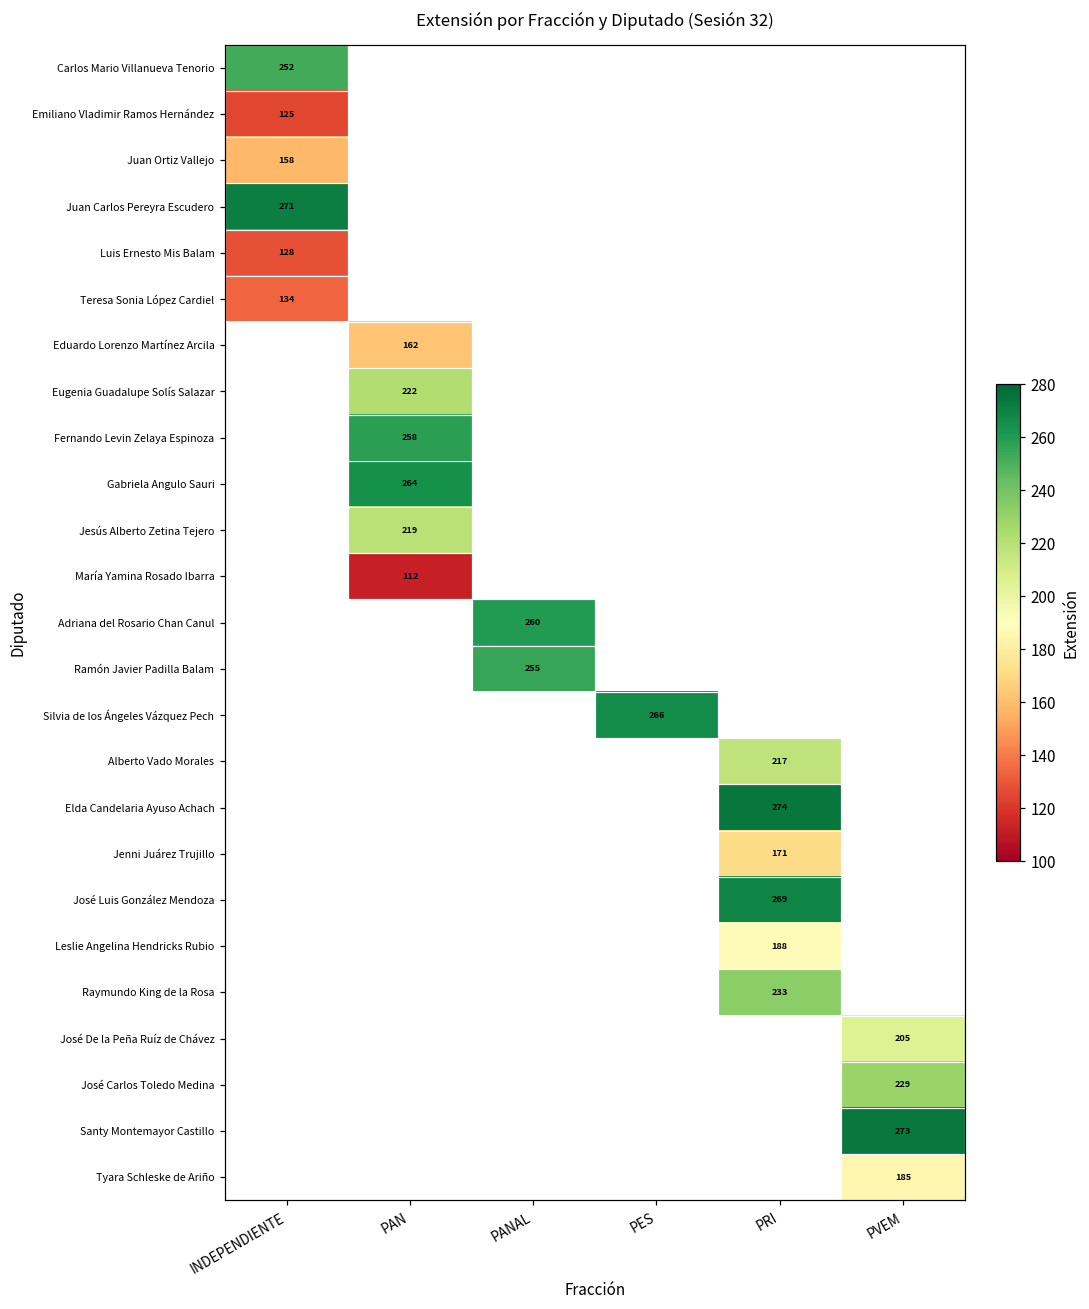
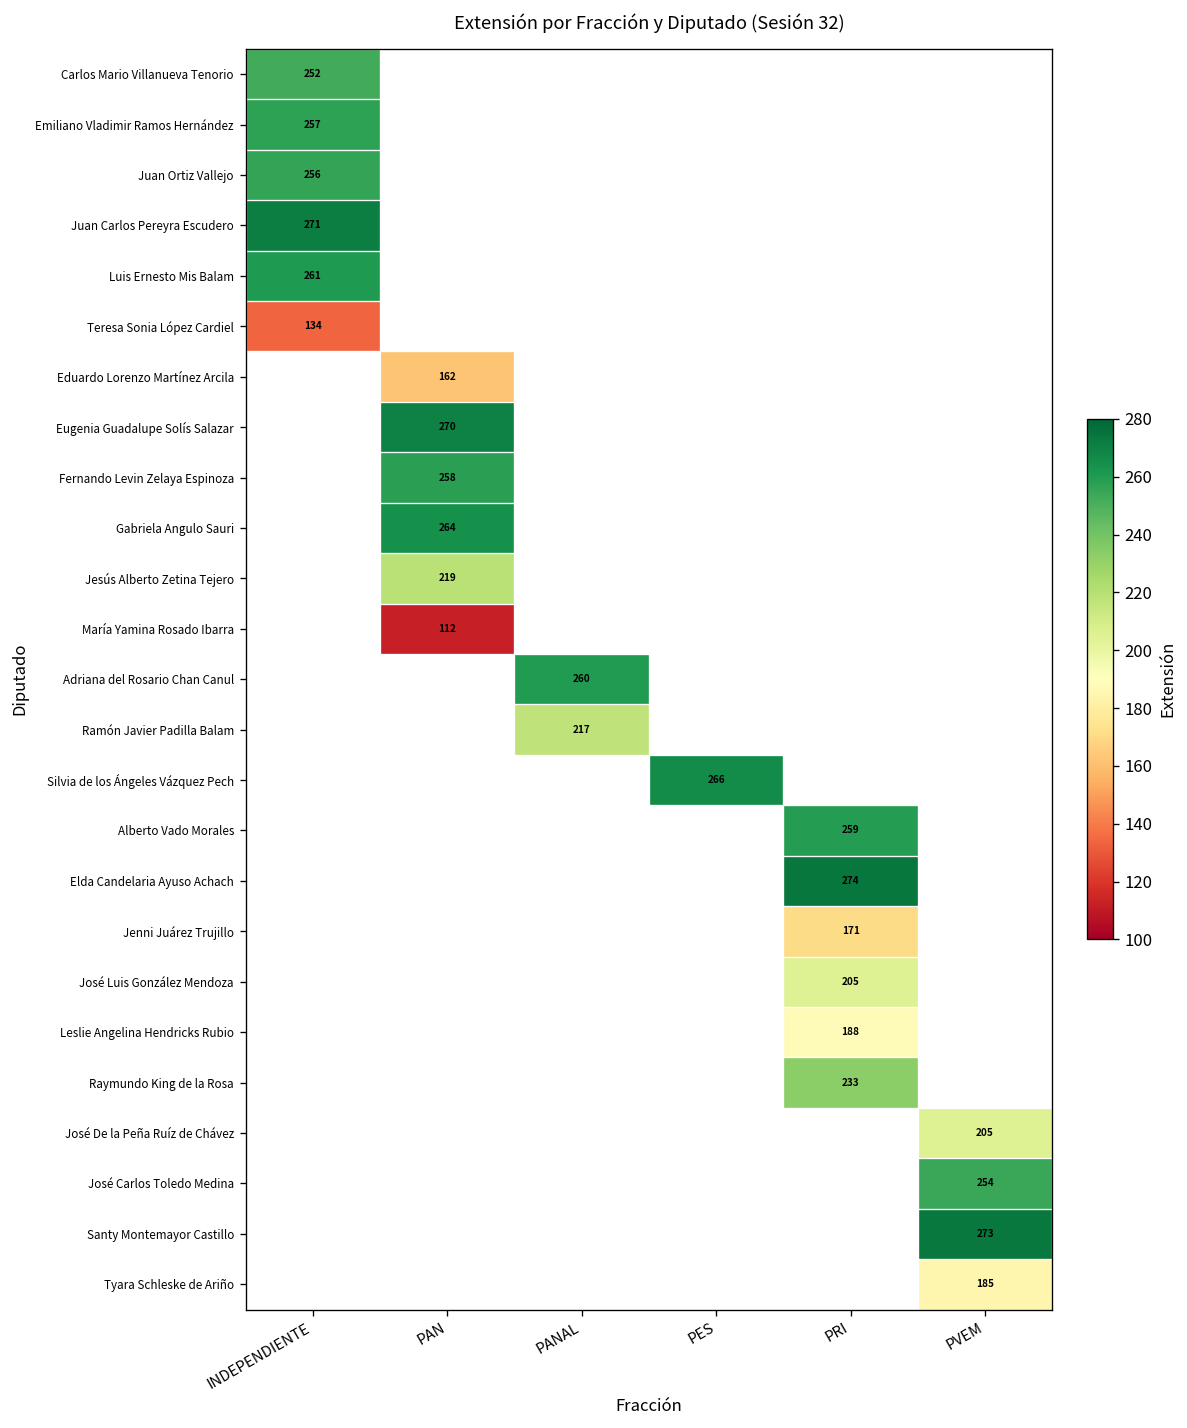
  {
    "Carlos Mario Villanueva Tenorio": {
      "INDEPENDIENTE": 252
    },
    "Emiliano Vladimir Ramos Hernández": {
-     "INDEPENDIENTE": 125
+     "INDEPENDIENTE": 257
    },
    "Juan Ortiz Vallejo": {
-     "INDEPENDIENTE": 158
+     "INDEPENDIENTE": 256
    },
    "Juan Carlos Pereyra Escudero": {
      "INDEPENDIENTE": 271
    },
    "Luis Ernesto Mis Balam": {
-     "INDEPENDIENTE": 128
+     "INDEPENDIENTE": 261
    },
    "Teresa Sonia López Cardiel": {
      "INDEPENDIENTE": 134
    },
    "Eduardo Lorenzo Martínez Arcila": {
      "PAN": 162
    },
    "Eugenia Guadalupe Solís Salazar": {
-     "PAN": 222
+     "PAN": 270
    },
    "Fernando Levin Zelaya Espinoza": {
      "PAN": 258
    },
    "Gabriela Angulo Sauri": {
      "PAN": 264
    },
    "Jesús Alberto Zetina Tejero": {
      "PAN": 219
    },
    "María Yamina Rosado Ibarra": {
      "PAN": 112
    },
    "Adriana del Rosario Chan Canul": {
      "PANAL": 260
    },
    "Ramón Javier Padilla Balam": {
-     "PANAL": 255
+     "PANAL": 217
    },
    "Silvia de los Ángeles Vázquez Pech": {
      "PES": 266
    },
    "Alberto Vado Morales": {
-     "PRI": 217
+     "PRI": 259
    },
    "Elda Candelaria Ayuso Achach": {
      "PRI": 274
    },
    "Jenni Juárez Trujillo": {
      "PRI": 171
    },
    "José Luis González Mendoza": {
-     "PRI": 269
+     "PRI": 205
    },
    "Leslie Angelina Hendricks Rubio": {
      "PRI": 188
    },
    "Raymundo King de la Rosa": {
      "PRI": 233
    },
    "José De la Peña Ruíz de Chávez": {
      "PVEM": 205
    },
    "José Carlos Toledo Medina": {
-     "PVEM": 229
+     "PVEM": 254
    },
    "Santy Montemayor Castillo": {
      "PVEM": 273
    },
    "Tyara Schleske de Ariño": {
      "PVEM": 185
    }
  }
